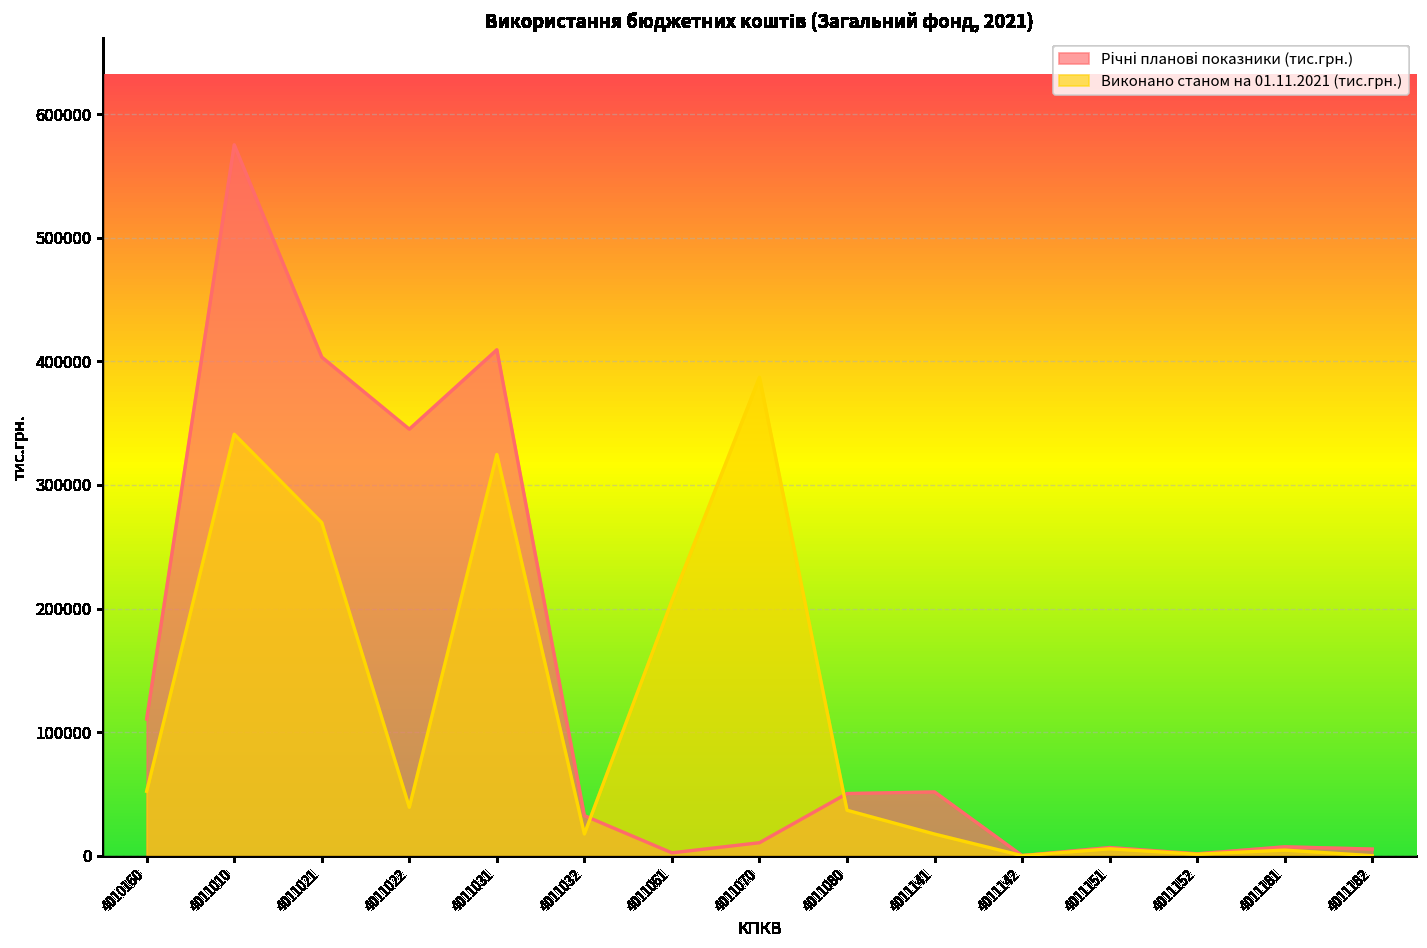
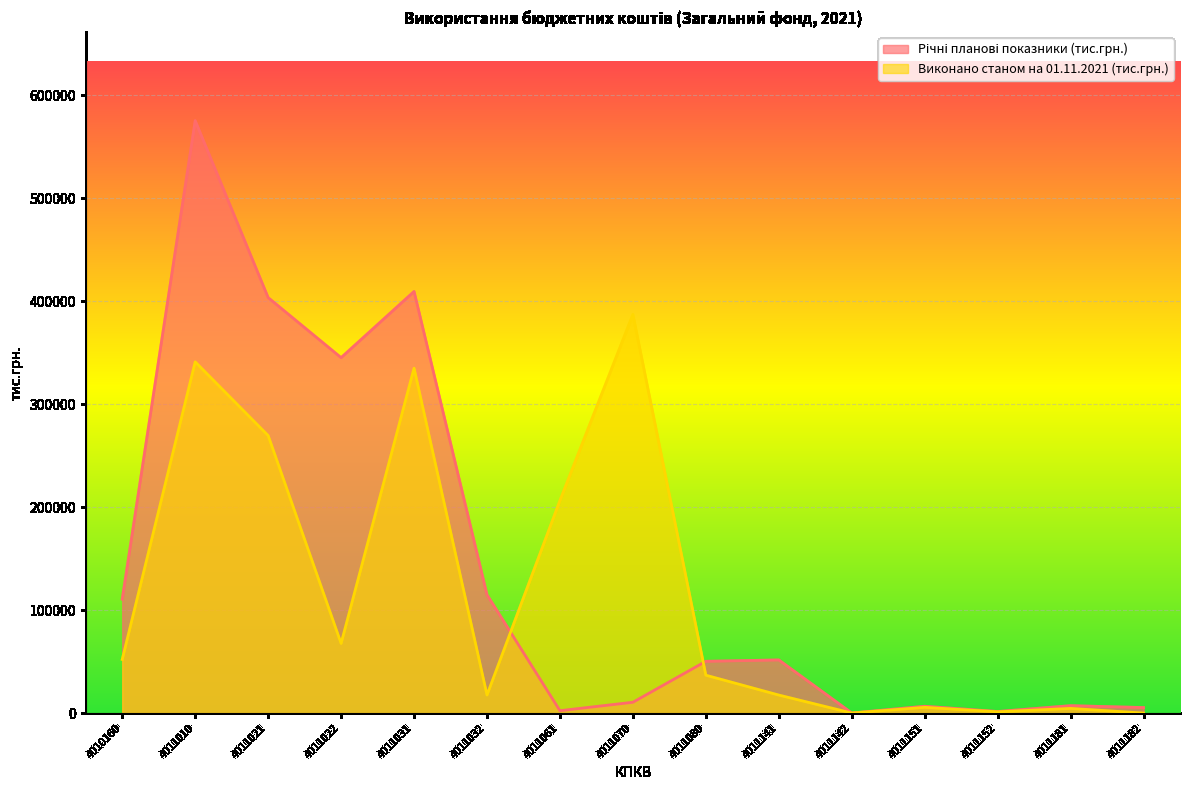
  {
    "Річні планові показники (тис.грн.)": {
      "4010160": 111000,
      "4011010": 575000,
      "4011021": 403000,
      "4011022": 345000,
      "4011031": 409000,
-     "4011032": 32000,
+     "4011032": 115000,
      "4011061": 2000,
      "4011070": 10000,
      "4011080": 50000,
      "4011141": 52000,
      "4011181": 7000,
      "4011182": 5000
    },
    "Виконано станом на 01.11.2021 (тис.грн.)": {
      "4010160": 52000,
      "4011010": 341000,
      "4011021": 269000,
-     "4011022": 39000,
-     "4011031": 325000,
+     "4011022": 68000,
+     "4011031": 335000,
      "4011032": 18000,
      "4011061": 206000,
      "4011070": 387000,
      "4011080": 37000,
      "4011141": 17000,
      "4011181": 5000,
      "4011182": 0
    }
  }
